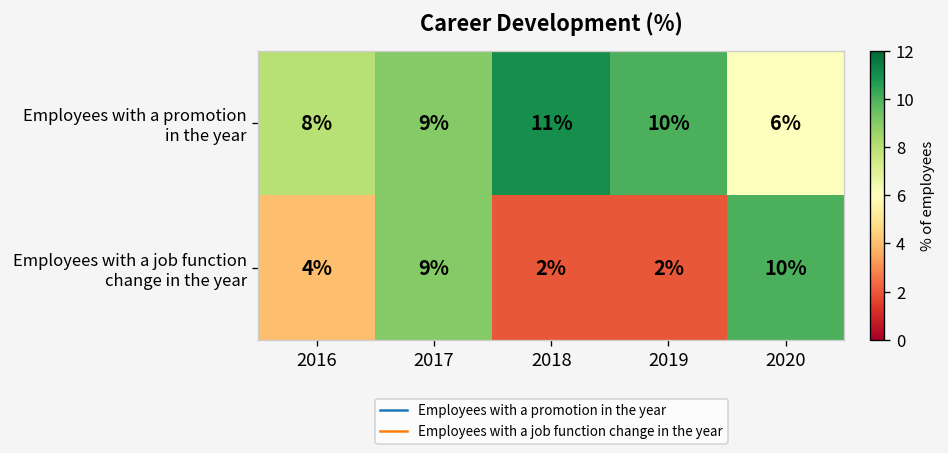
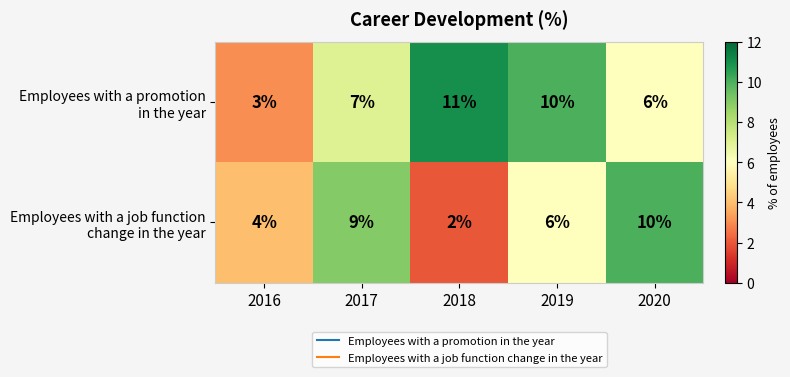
  {
    "Employees with a promotion in the year": {
-     "2016": "8%",
-     "2017": "9%",
+     "2016": "3%",
+     "2017": "7%",
      "2018": "11%",
      "2019": "10%",
      "2020": "6%"
    },
    "Employees with a job function change in the year": {
      "2016": "4%",
      "2017": "9%",
      "2018": "2%",
-     "2019": "2%",
+     "2019": "6%",
      "2020": "10%"
    }
  }
